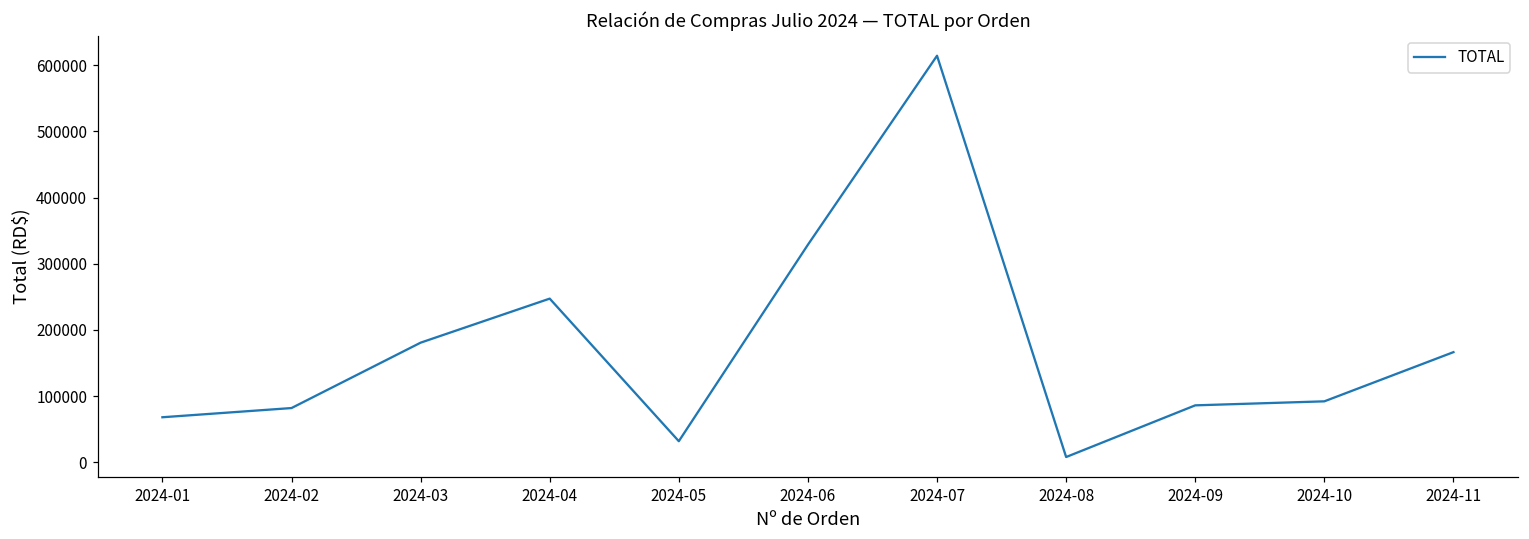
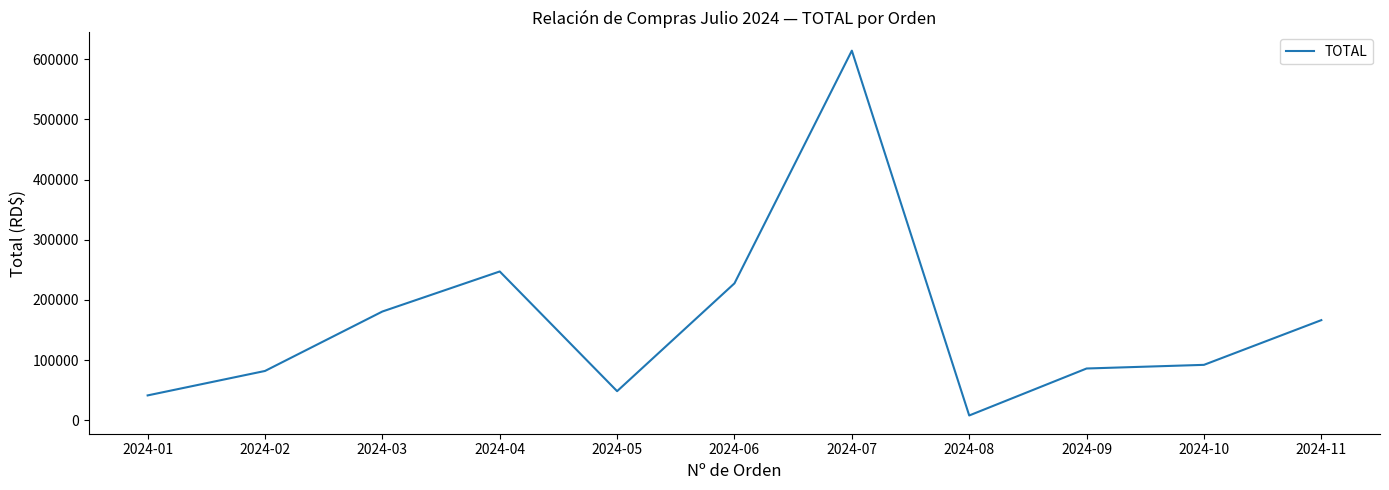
  {
-   "2024-01": 70000,
+   "2024-01": 40000,
    "2024-02": 80000,
    "2024-03": 180000,
    "2024-04": 250000,
-   "2024-05": 30000,
-   "2024-06": 330000,
+   "2024-05": 50000,
+   "2024-06": 230000,
    "2024-07": 610000,
    "2024-08": 10000,
    "2024-09": 90000,
    "2024-10": 90000,
    "2024-11": 170000
  }
